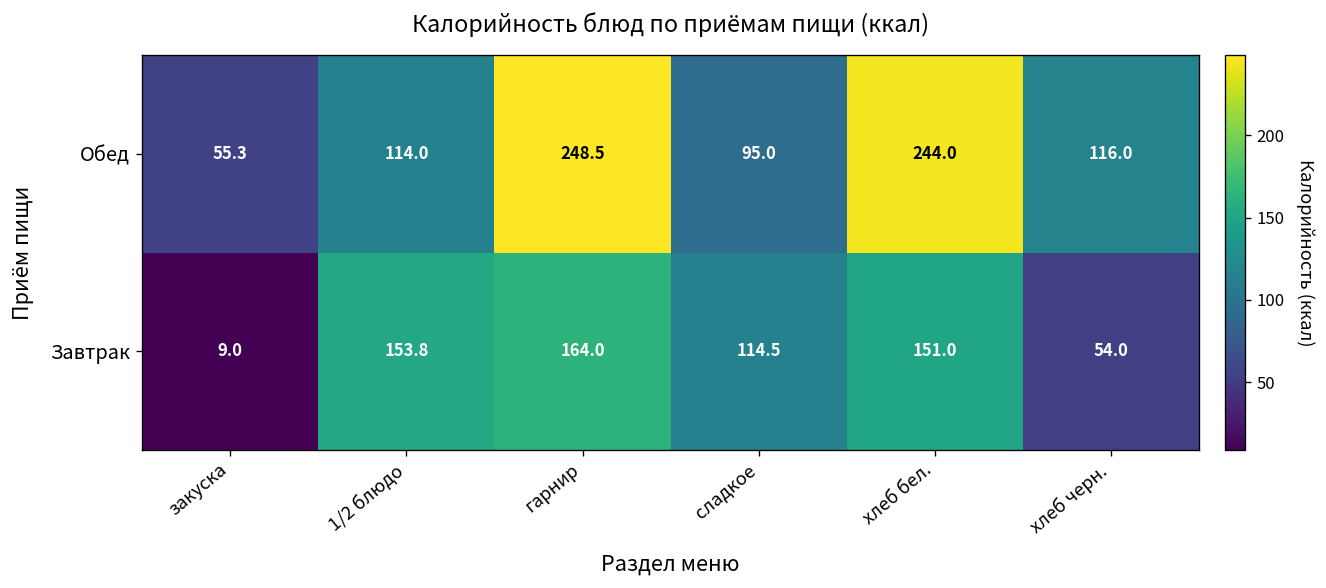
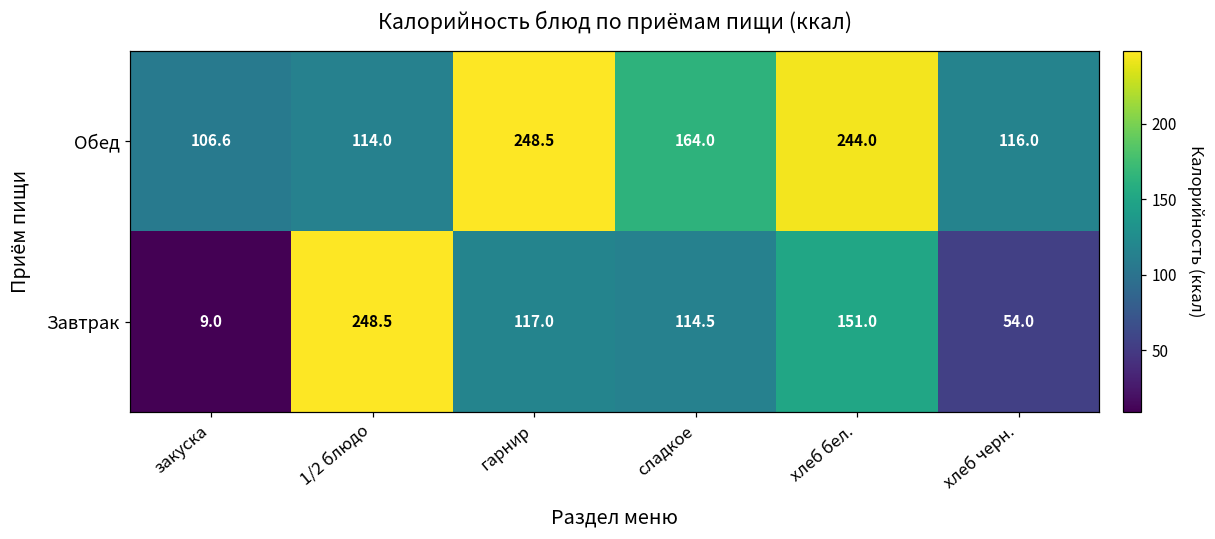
  {
    "Обед": {
-     "закуска": 55.3,
+     "закуска": 106.6,
      "1/2 блюдо": 114.0,
      "гарнир": 248.5,
-     "сладкое": 95.0,
+     "сладкое": 164.0,
      "хлеб бел.": 244.0,
      "хлеб черн.": 116.0
    },
    "Завтрак": {
      "закуска": 9.0,
-     "1/2 блюдо": 153.8,
-     "гарнир": 164.0,
+     "1/2 блюдо": 248.5,
+     "гарнир": 117.0,
      "сладкое": 114.5,
      "хлеб бел.": 151.0,
      "хлеб черн.": 54.0
    }
  }
